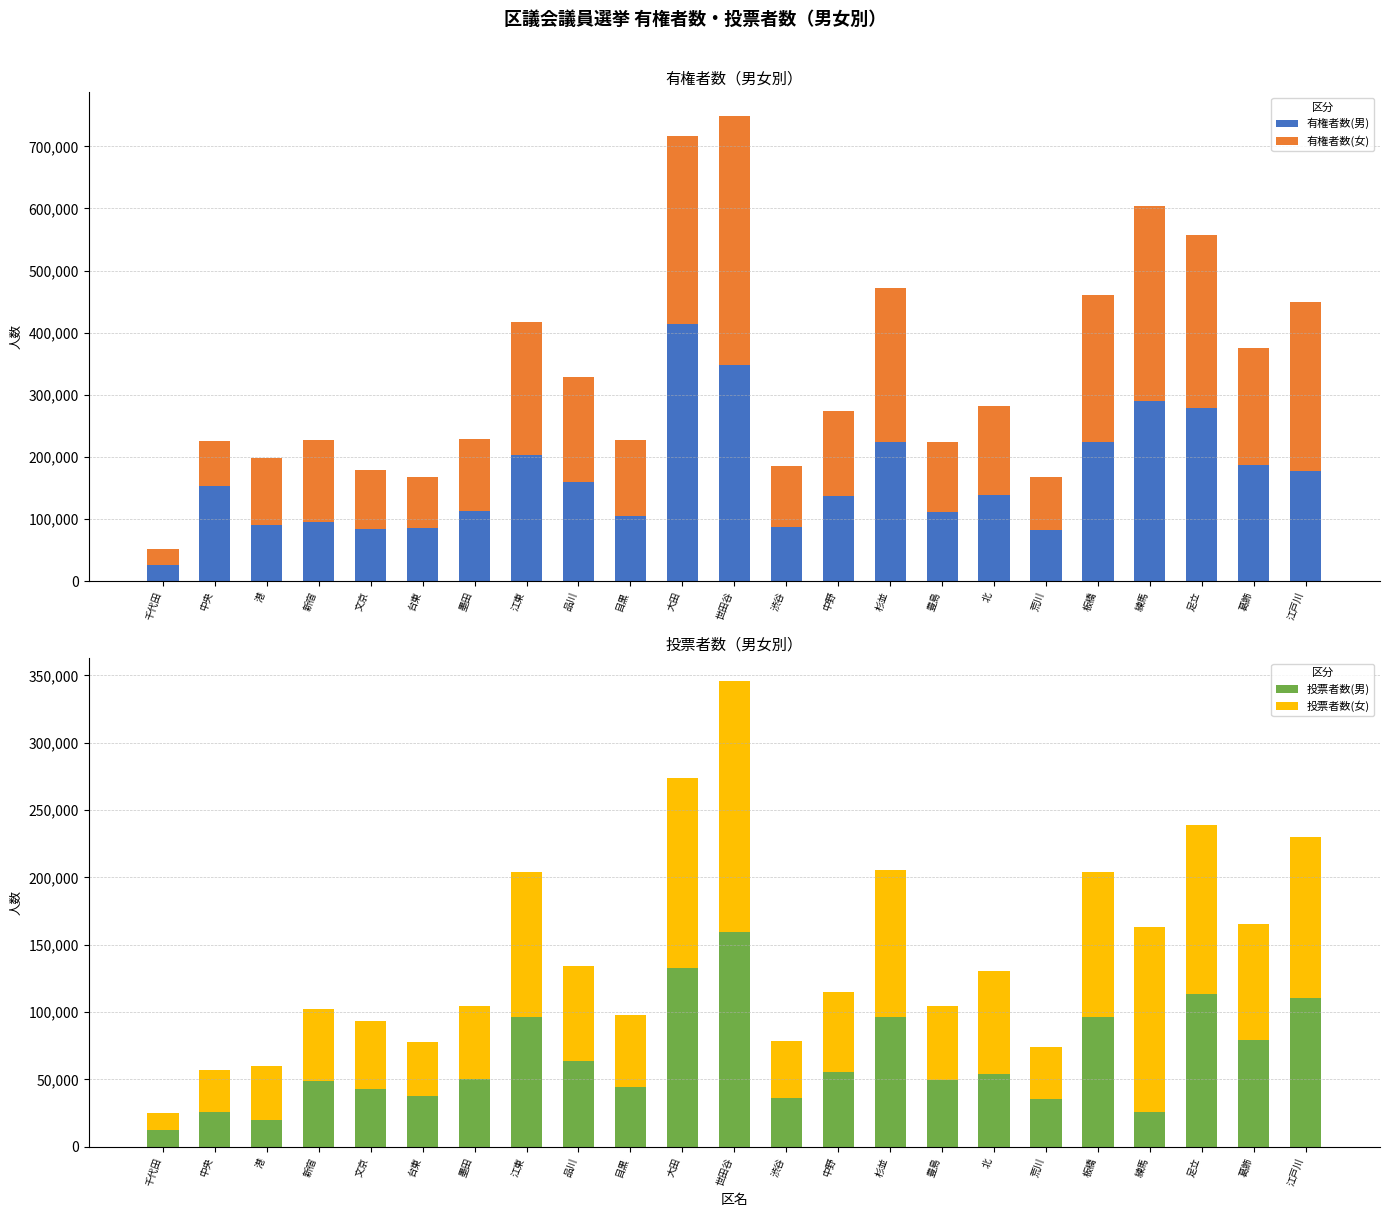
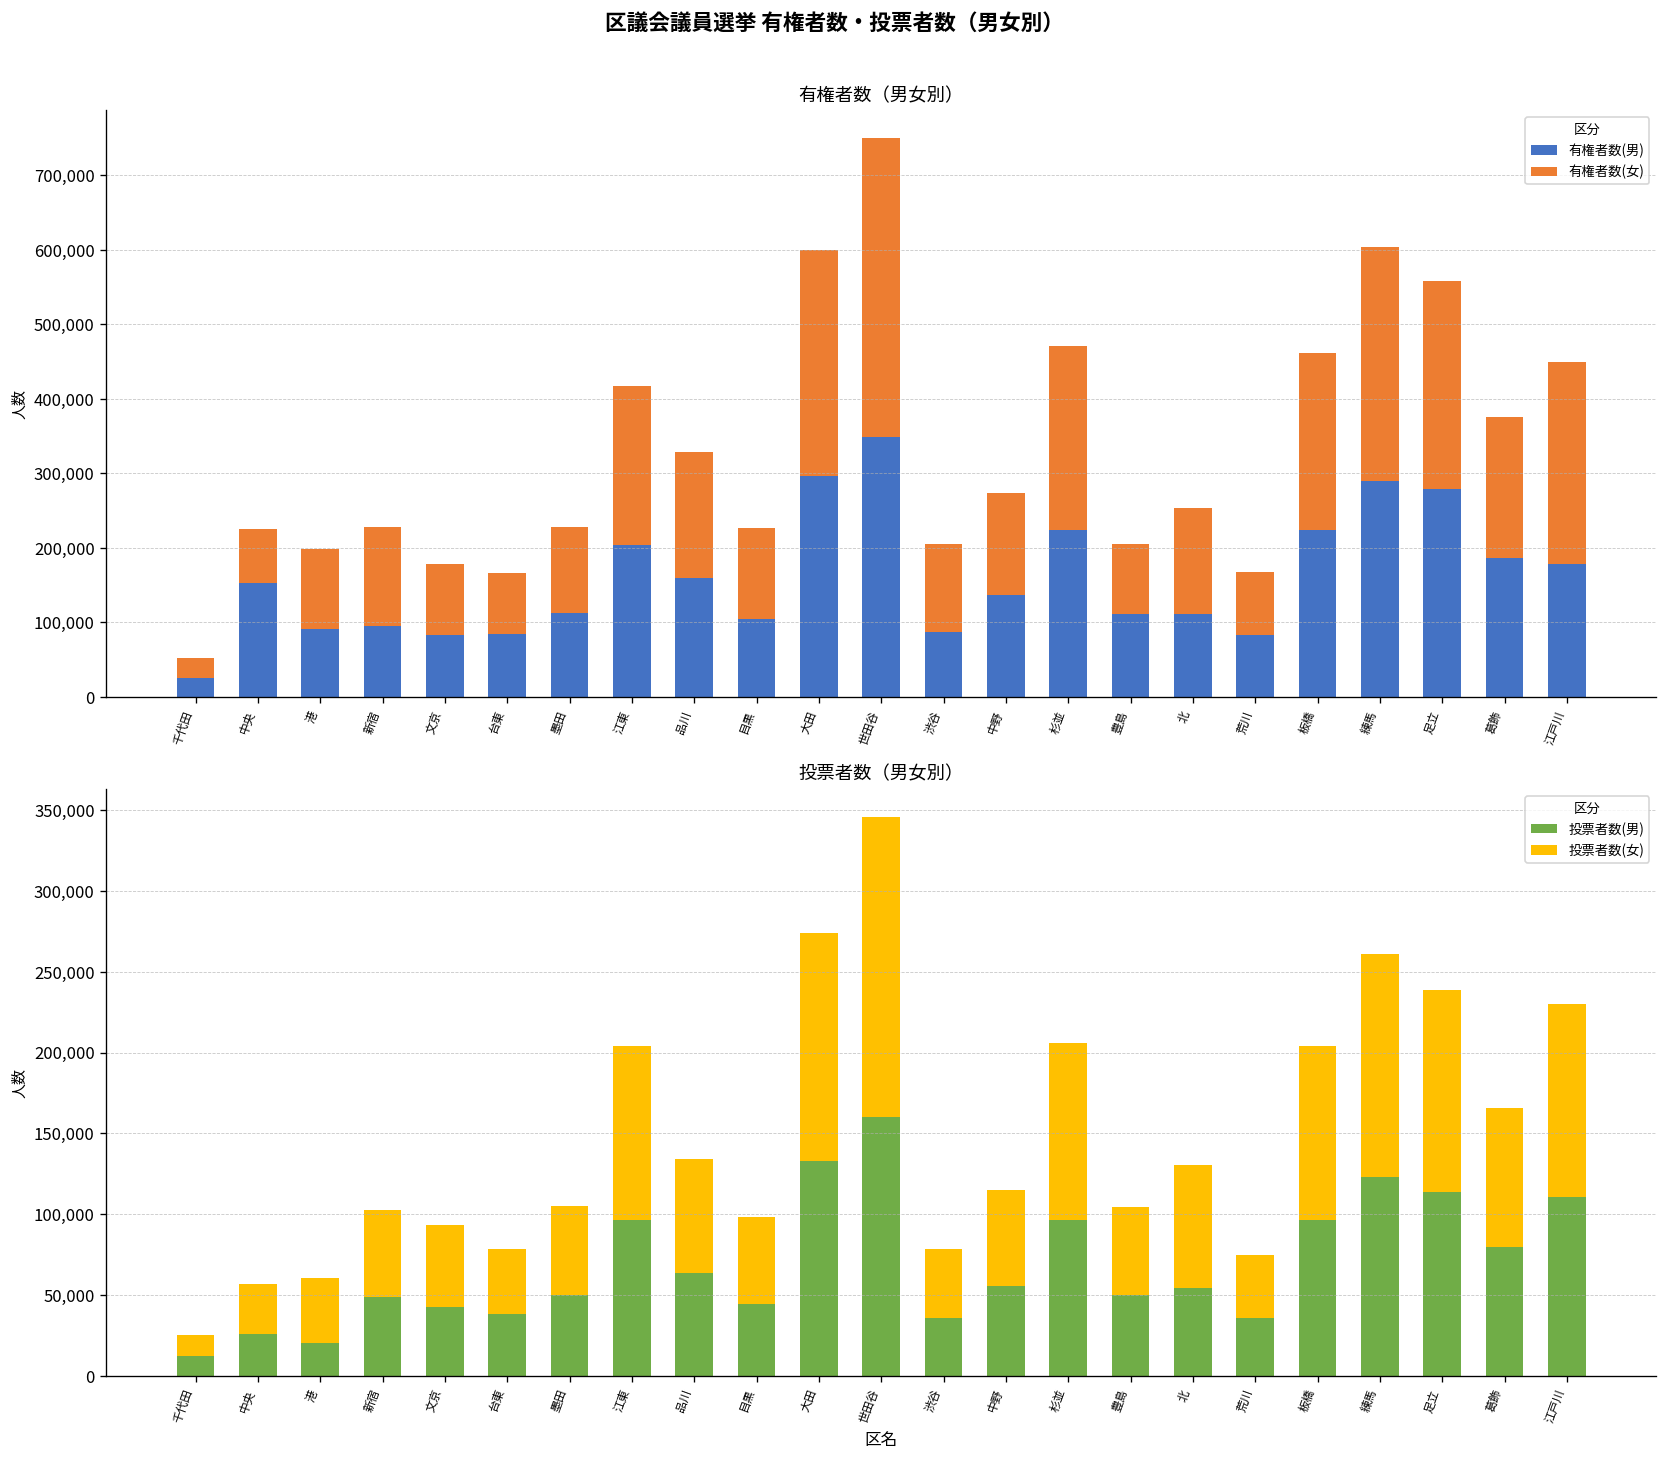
  {
    "有権者数（男女別）": {
      "有権者数(男)": {
        "千代田": "30,000",
        "中央": "150,000",
        "港": "90,000",
        "新宿": "100,000",
        "文京": "80,000",
        "台東": "80,000",
        "墨田": "110,000",
        "江東": "200,000",
        "品川": "160,000",
        "目黒": "100,000",
-       "大田": "410,000",
+       "大田": "300,000",
        "世田谷": "350,000",
        "渋谷": "90,000",
        "中野": "140,000",
        "杉並": "220,000",
        "豊島": "110,000",
-       "北": "140,000",
+       "北": "110,000",
        "荒川": "80,000",
        "板橋": "220,000",
        "練馬": "290,000",
        "足立": "280,000",
        "葛飾": "190,000",
        "江戸川": "180,000"
      },
      "有権者数(女)": {
        "千代田": "30,000",
        "中央": "70,000",
        "港": "110,000",
        "新宿": "130,000",
        "文京": "100,000",
        "台東": "80,000",
        "墨田": "120,000",
        "江東": "210,000",
        "品川": "170,000",
        "目黒": "120,000",
        "大田": "300,000",
        "世田谷": "400,000",
-       "渋谷": "100,000",
+       "渋谷": "120,000",
        "中野": "140,000",
        "杉並": "250,000",
-       "豊島": "110,000",
+       "豊島": "90,000",
        "北": "140,000",
        "荒川": "80,000",
        "板橋": "240,000",
        "練馬": "310,000",
        "足立": "280,000",
        "葛飾": "190,000",
        "江戸川": "270,000"
      }
    },
    "投票者数（男女別）": {
      "投票者数(男)": {
        "千代田": "12,000",
        "中央": "26,000",
        "港": "20,000",
        "新宿": "49,000",
        "文京": "43,000",
        "台東": "38,000",
        "墨田": "50,000",
        "江東": "97,000",
        "品川": "64,000",
        "目黒": "45,000",
        "大田": "133,000",
        "世田谷": "160,000",
        "渋谷": "36,000",
        "中野": "56,000",
        "杉並": "96,000",
        "豊島": "50,000",
        "北": "54,000",
        "荒川": "36,000",
        "板橋": "96,000",
-       "練馬": "26,000",
+       "練馬": "123,000",
        "足立": "114,000",
        "葛飾": "79,000",
        "江戸川": "111,000"
      },
      "投票者数(女)": {
        "千代田": "13,000",
        "中央": "31,000",
        "港": "40,000",
        "新宿": "54,000",
        "文京": "51,000",
        "台東": "40,000",
        "墨田": "55,000",
        "江東": "107,000",
        "品川": "70,000",
        "目黒": "53,000",
        "大田": "141,000",
        "世田谷": "186,000",
        "渋谷": "43,000",
        "中野": "59,000",
        "杉並": "110,000",
        "豊島": "55,000",
        "北": "76,000",
        "荒川": "39,000",
        "板橋": "107,000",
        "練馬": "138,000",
        "足立": "125,000",
        "葛飾": "86,000",
        "江戸川": "119,000"
      }
    }
  }
